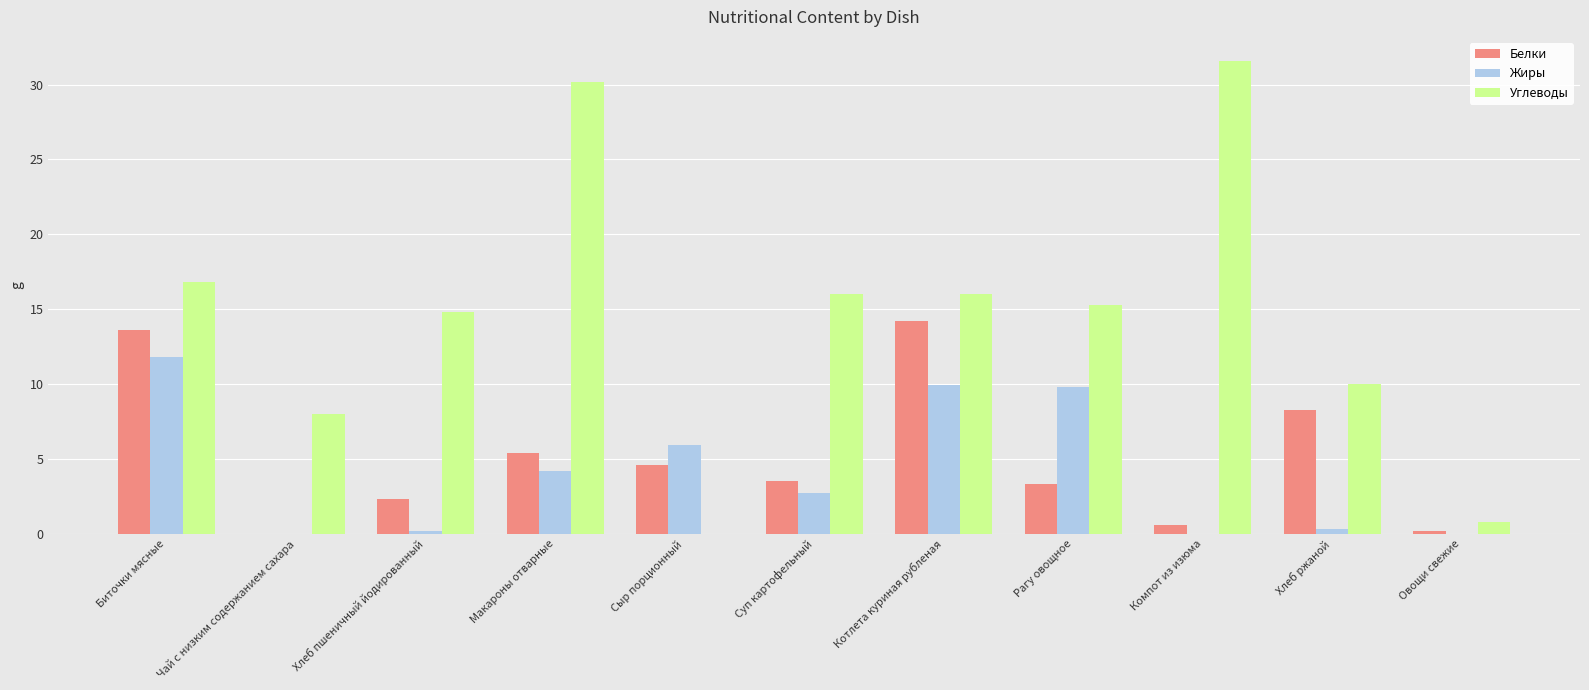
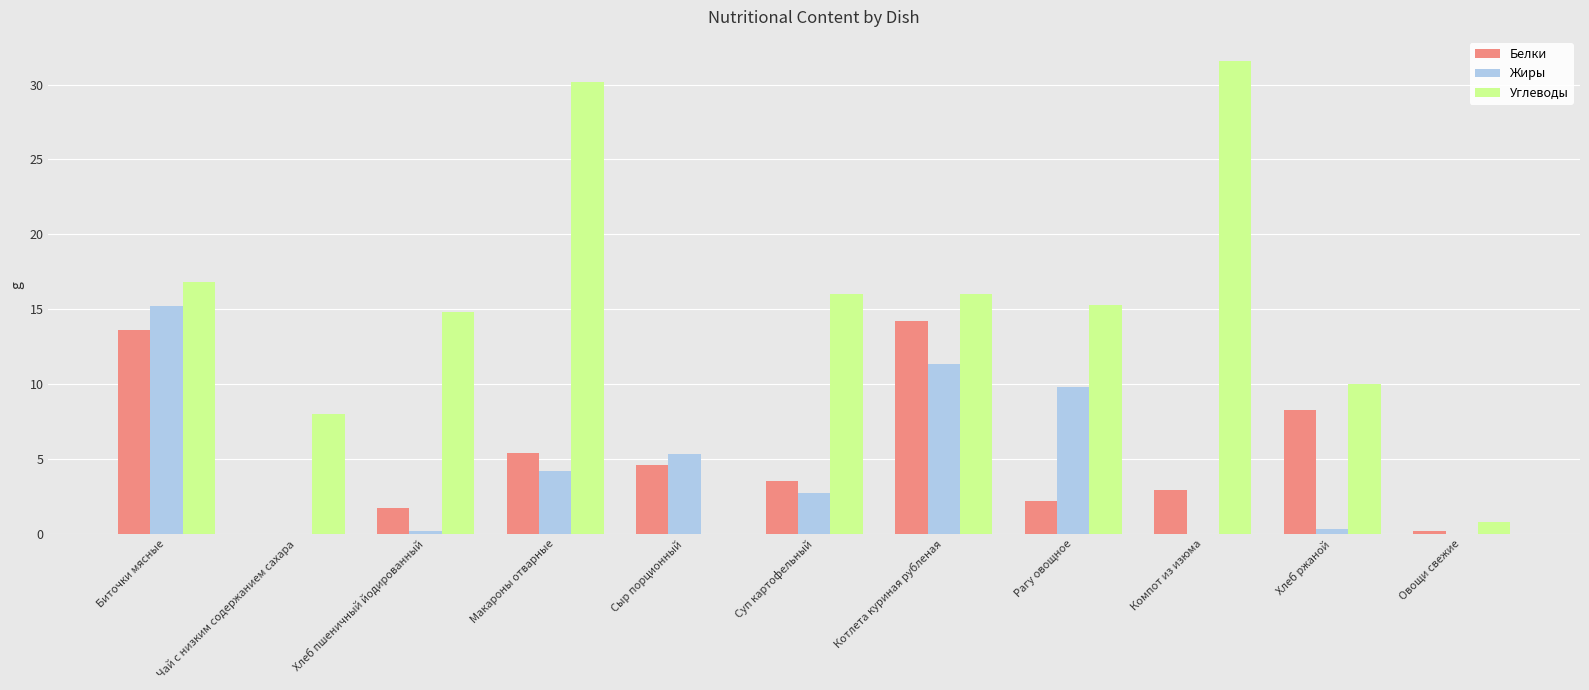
  {
    "Белки": {
      "Биточки мясные": 13.6,
      "Чай с низким содержанием сахара": 0.0,
-     "Хлеб пшеничный йодированный": 2.3,
+     "Хлеб пшеничный йодированный": 1.7,
      "Макароны отварные": 5.4,
      "Сыр порционный": 4.6,
      "Суп картофельный": 3.5,
      "Котлета куриная рубленая": 14.2,
-     "Рагу овощное": 3.3,
-     "Компот из изюма": 0.6,
+     "Рагу овощное": 2.2,
+     "Компот из изюма": 2.9,
      "Хлеб ржаной": 8.3,
      "Овощи свежие": 0.2
    },
    "Жиры": {
-     "Биточки мясные": 11.8,
+     "Биточки мясные": 15.2,
      "Чай с низким содержанием сахара": 0.0,
      "Хлеб пшеничный йодированный": 0.2,
      "Макароны отварные": 4.2,
-     "Сыр порционный": 5.9,
+     "Сыр порционный": 5.3,
      "Суп картофельный": 2.8,
-     "Котлета куриная рубленая": 9.9,
+     "Котлета куриная рубленая": 11.3,
      "Рагу овощное": 9.8,
      "Компот из изюма": 0.0,
      "Хлеб ржаной": 0.3,
      "Овощи свежие": 0.0
    },
    "Углеводы": {
      "Биточки мясные": 16.8,
      "Чай с низким содержанием сахара": 8.0,
      "Хлеб пшеничный йодированный": 14.8,
      "Макароны отварные": 30.2,
      "Сыр порционный": 0.0,
      "Суп картофельный": 16.0,
      "Котлета куриная рубленая": 16.0,
      "Рагу овощное": 15.3,
      "Компот из изюма": 31.6,
      "Хлеб ржаной": 10.0,
      "Овощи свежие": 0.8
    }
  }
